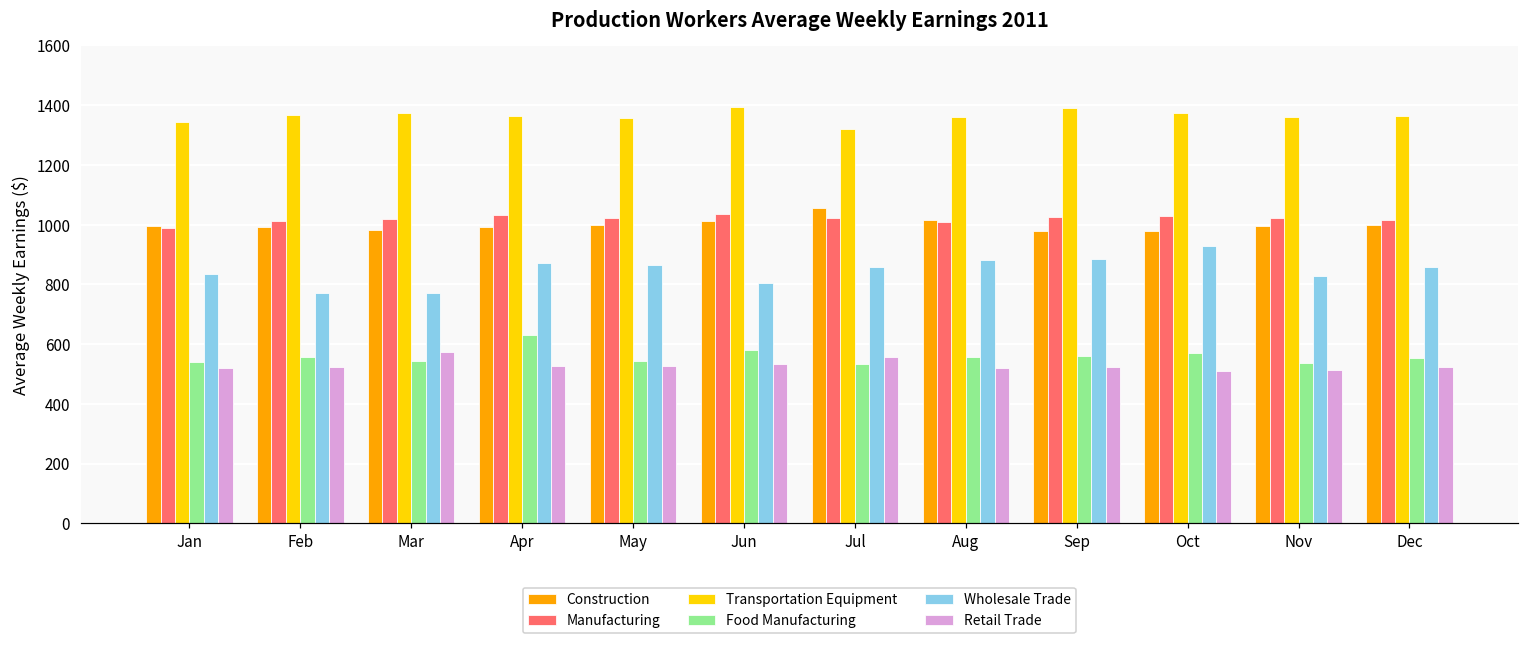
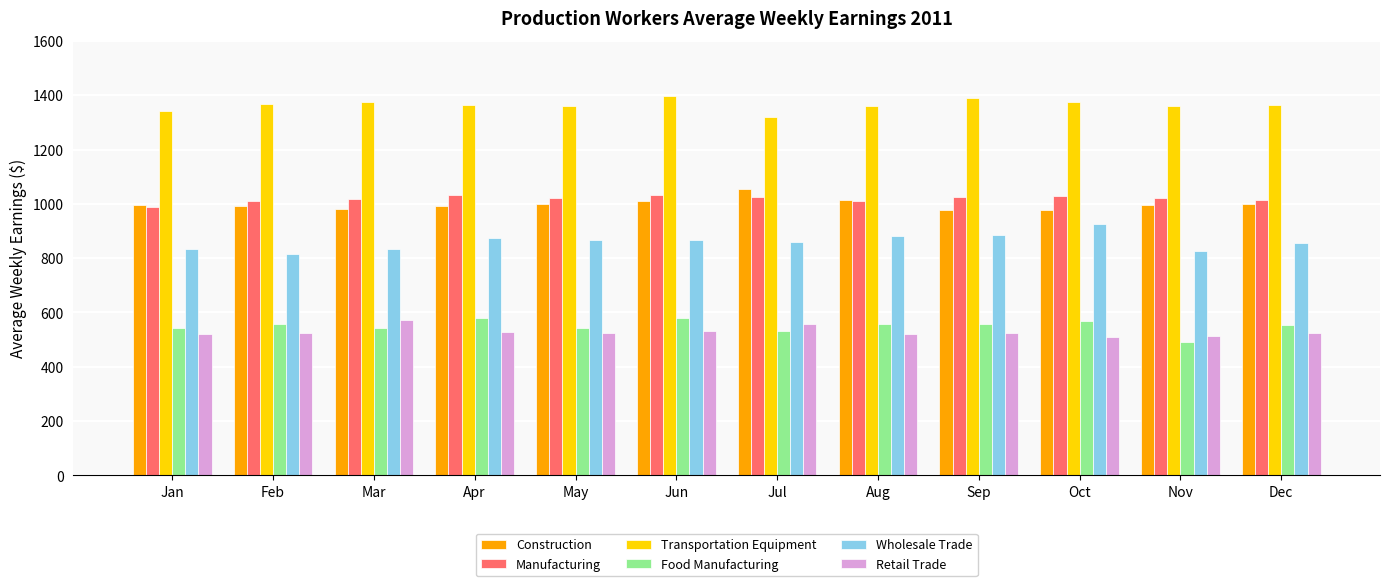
  {
    "Manufacturing": {
      "Jan": 990,
      "Feb": 1010,
      "Mar": 1020,
      "Apr": 1030,
      "May": 1020,
      "Jun": 1030,
      "Jul": 1020,
      "Aug": 1010,
      "Sep": 1030,
      "Oct": 1030,
      "Nov": 1020,
      "Dec": 1010
    },
    "Food Manufacturing": {
      "Jan": 540,
      "Feb": 560,
      "Mar": 540,
-     "Apr": 630,
+     "Apr": 580,
      "May": 540,
      "Jun": 580,
      "Jul": 530,
      "Aug": 560,
      "Sep": 560,
      "Oct": 570,
-     "Nov": 540,
+     "Nov": 490,
      "Dec": 550
    },
    "Wholesale Trade": {
      "Jan": 830,
-     "Feb": 770,
-     "Mar": 770,
+     "Feb": 810,
+     "Mar": 840,
      "Apr": 870,
      "May": 870,
-     "Jun": 810,
+     "Jun": 870,
      "Jul": 860,
      "Aug": 880,
      "Sep": 890,
      "Oct": 930,
      "Nov": 830,
      "Dec": 860
    },
    "Retail Trade": {
      "Jan": 520,
      "Feb": 520,
      "Mar": 570,
      "Apr": 530,
      "May": 530,
      "Jun": 530,
      "Jul": 560,
      "Aug": 520,
      "Sep": 520,
      "Oct": 510,
      "Nov": 510,
      "Dec": 520
    }
  }
